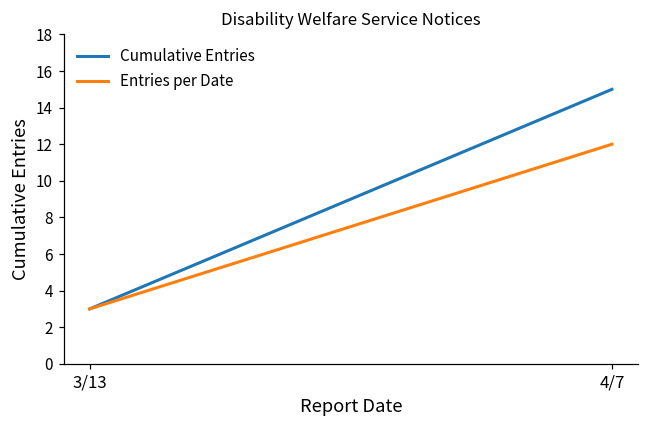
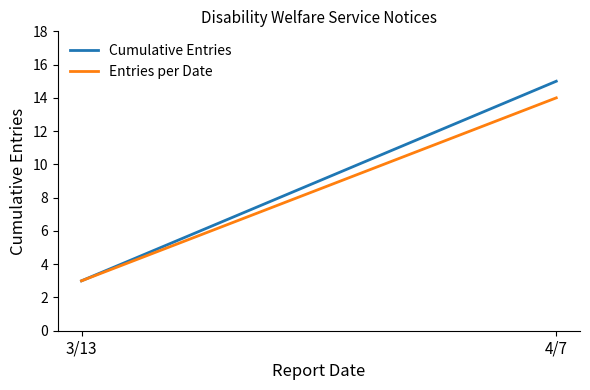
  {
    "Cumulative Entries": {
      "4/7": 15
    },
    "Entries per Date": {
-     "4/7": 12
+     "4/7": 14
    }
  }
